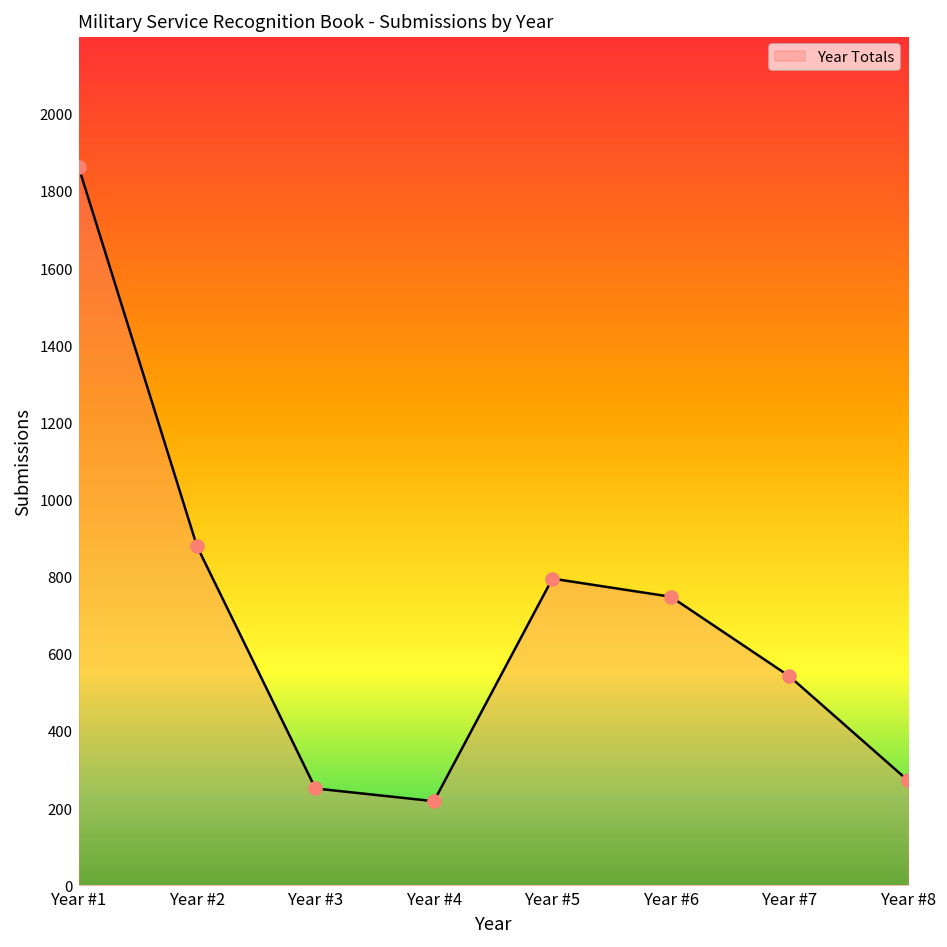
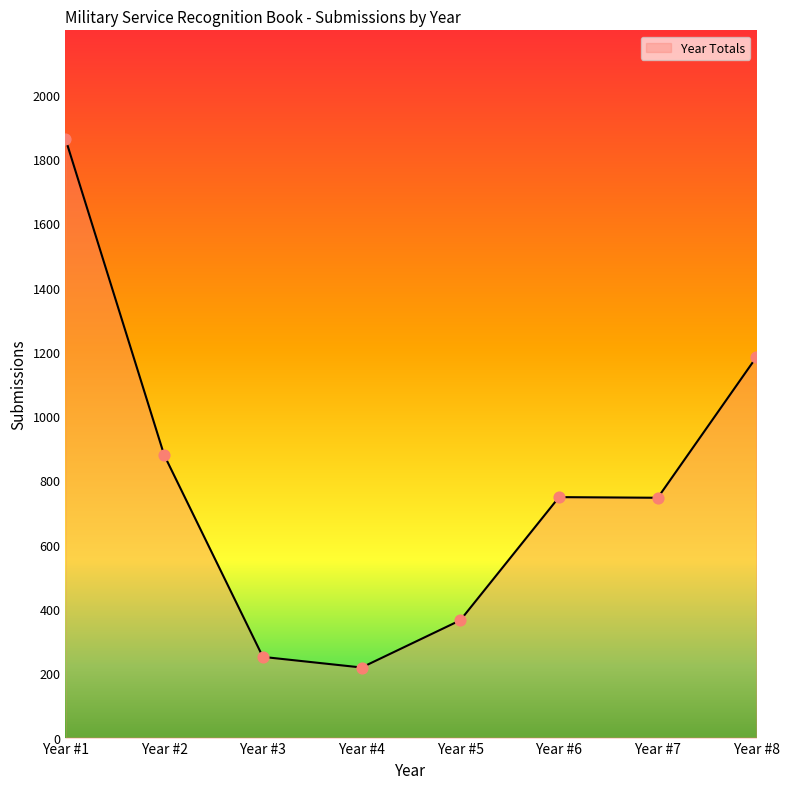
  {
    "Year #1": 1860,
    "Year #2": 880,
    "Year #3": 250,
    "Year #4": 220,
-   "Year #5": 800,
+   "Year #5": 370,
    "Year #6": 750,
-   "Year #7": 540,
-   "Year #8": 270
+   "Year #7": 750,
+   "Year #8": 1180
  }
